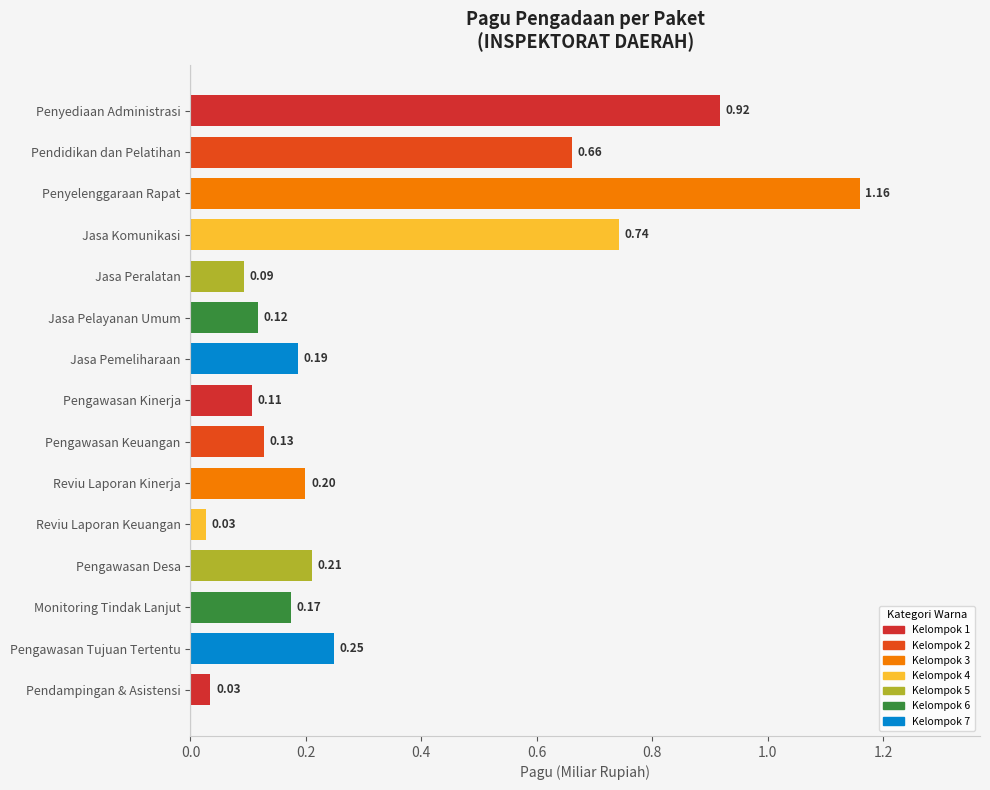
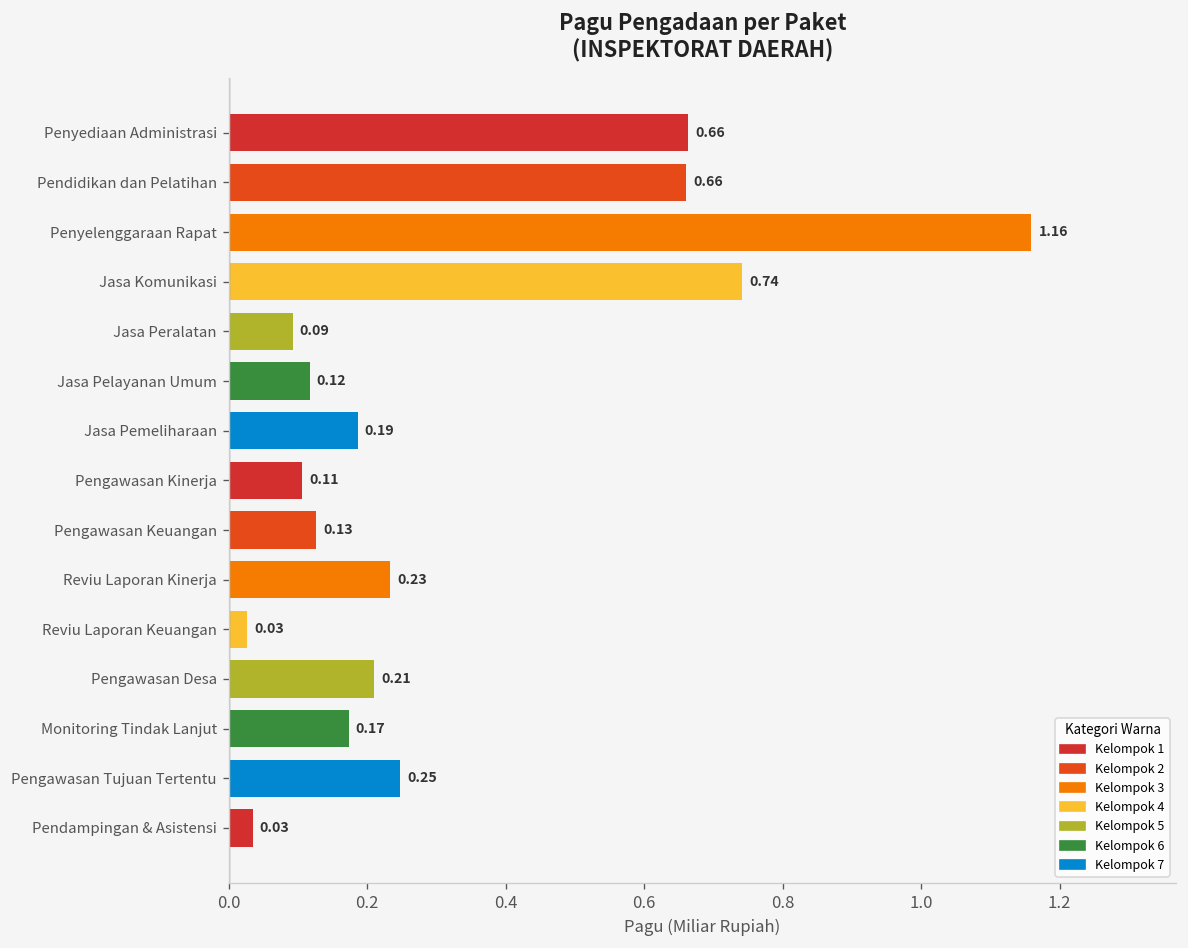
  {
-   "Penyediaan Administrasi": 0.92,
+   "Penyediaan Administrasi": 0.66,
    "Pendidikan dan Pelatihan": 0.66,
    "Penyelenggaraan Rapat": 1.16,
    "Jasa Komunikasi": 0.74,
    "Jasa Peralatan": 0.09,
    "Jasa Pelayanan Umum": 0.12,
    "Jasa Pemeliharaan": 0.19,
    "Pengawasan Kinerja": 0.11,
    "Pengawasan Keuangan": 0.13,
-   "Reviu Laporan Kinerja": 0.20,
+   "Reviu Laporan Kinerja": 0.23,
    "Reviu Laporan Keuangan": 0.03,
    "Pengawasan Desa": 0.21,
    "Monitoring Tindak Lanjut": 0.17,
    "Pengawasan Tujuan Tertentu": 0.25,
    "Pendampingan & Asistensi": 0.03
  }
